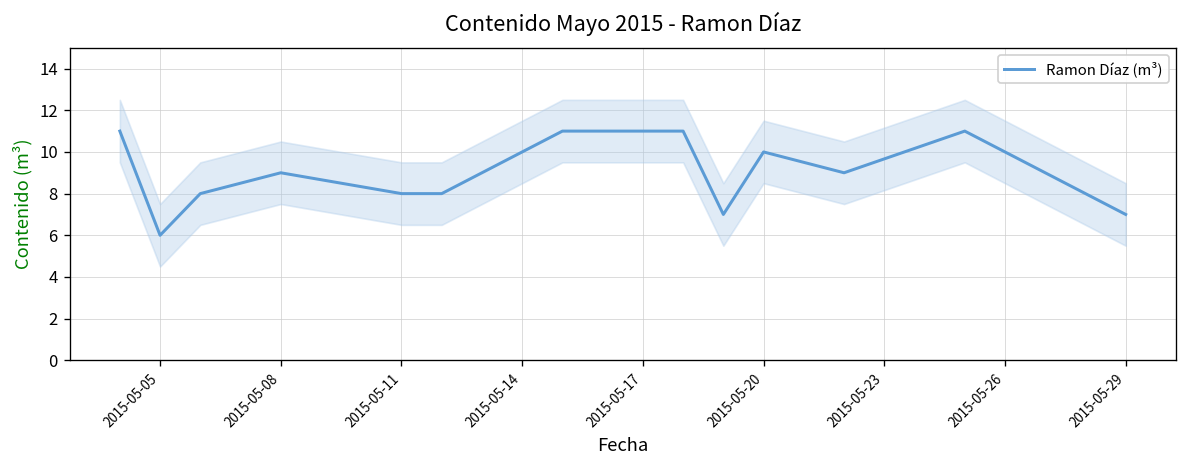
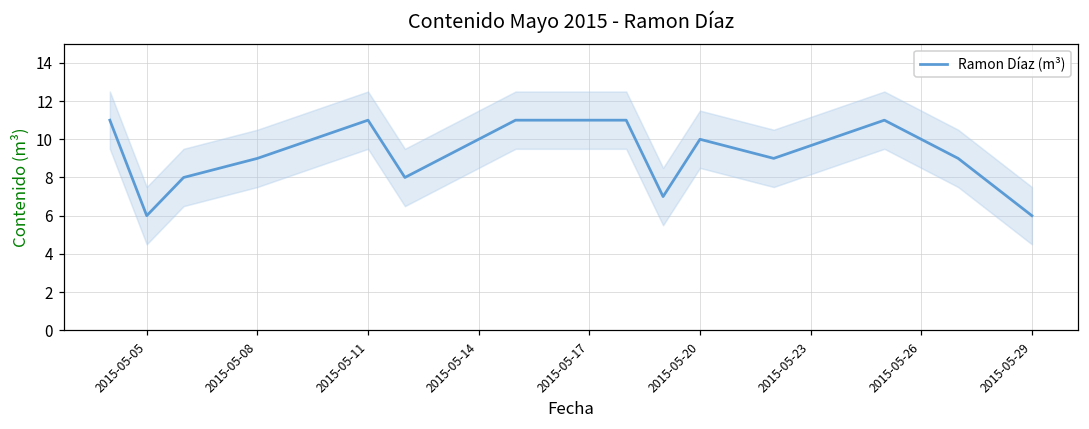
  {
    "Ramon Díaz (m³)": {
      "2015-05-05": 6,
      "2015-05-08": 9,
-     "2015-05-11": 8,
+     "2015-05-11": 11,
      "2015-05-20": 10,
-     "2015-05-29": 7
+     "2015-05-29": 6
    }
  }
